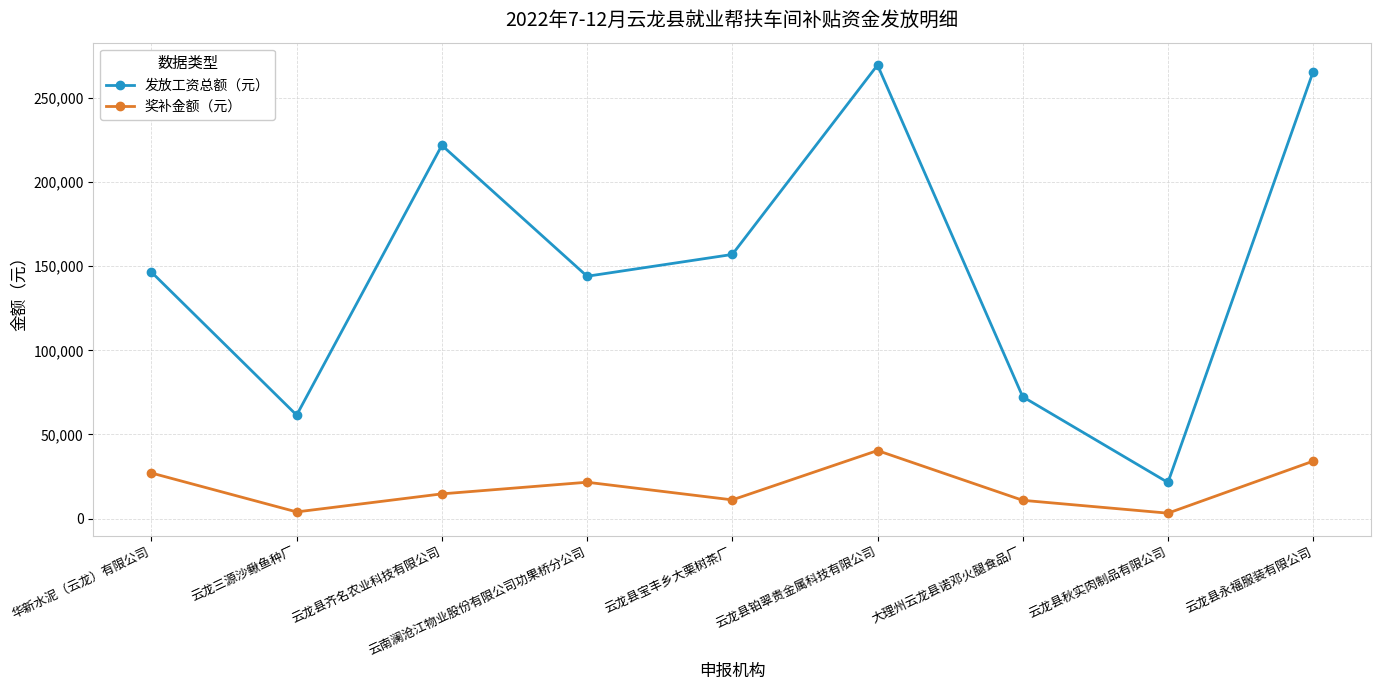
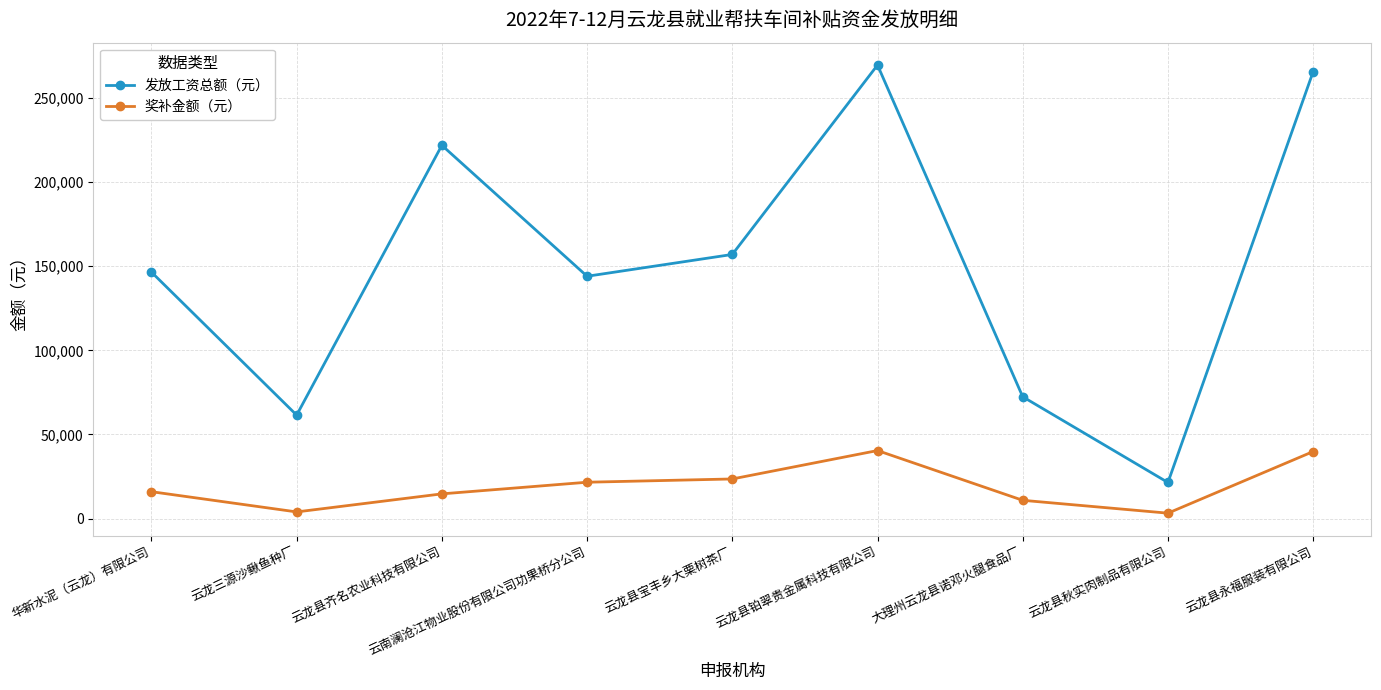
  {
    "发放工资总额（元）": {
      "华新水泥（云龙）有限公司": "146,000",
      "云龙三源沙鳅鱼种厂": "61,000",
      "云龙县齐名农业科技有限公司": "222,000",
      "云南澜沧江物业股份有限公司功果桥分公司": "144,000",
      "云龙县宝丰乡大栗树茶厂": "157,000",
      "云龙县铂翠贵金属科技有限公司": "270,000",
      "大理州云龙县诺邓火腿食品厂": "72,000",
      "云龙县秋实肉制品有限公司": "21,000",
      "云龙县永福服装有限公司": "266,000"
    },
    "奖补金额（元）": {
-     "华新水泥（云龙）有限公司": "27,000",
+     "华新水泥（云龙）有限公司": "16,000",
      "云龙三源沙鳅鱼种厂": "4,000",
      "云龙县齐名农业科技有限公司": "15,000",
      "云南澜沧江物业股份有限公司功果桥分公司": "22,000",
-     "云龙县宝丰乡大栗树茶厂": "11,000",
+     "云龙县宝丰乡大栗树茶厂": "24,000",
      "云龙县铂翠贵金属科技有限公司": "40,000",
      "大理州云龙县诺邓火腿食品厂": "11,000",
      "云龙县秋实肉制品有限公司": "3,000",
-     "云龙县永福服装有限公司": "34,000"
+     "云龙县永福服装有限公司": "40,000"
    }
  }
